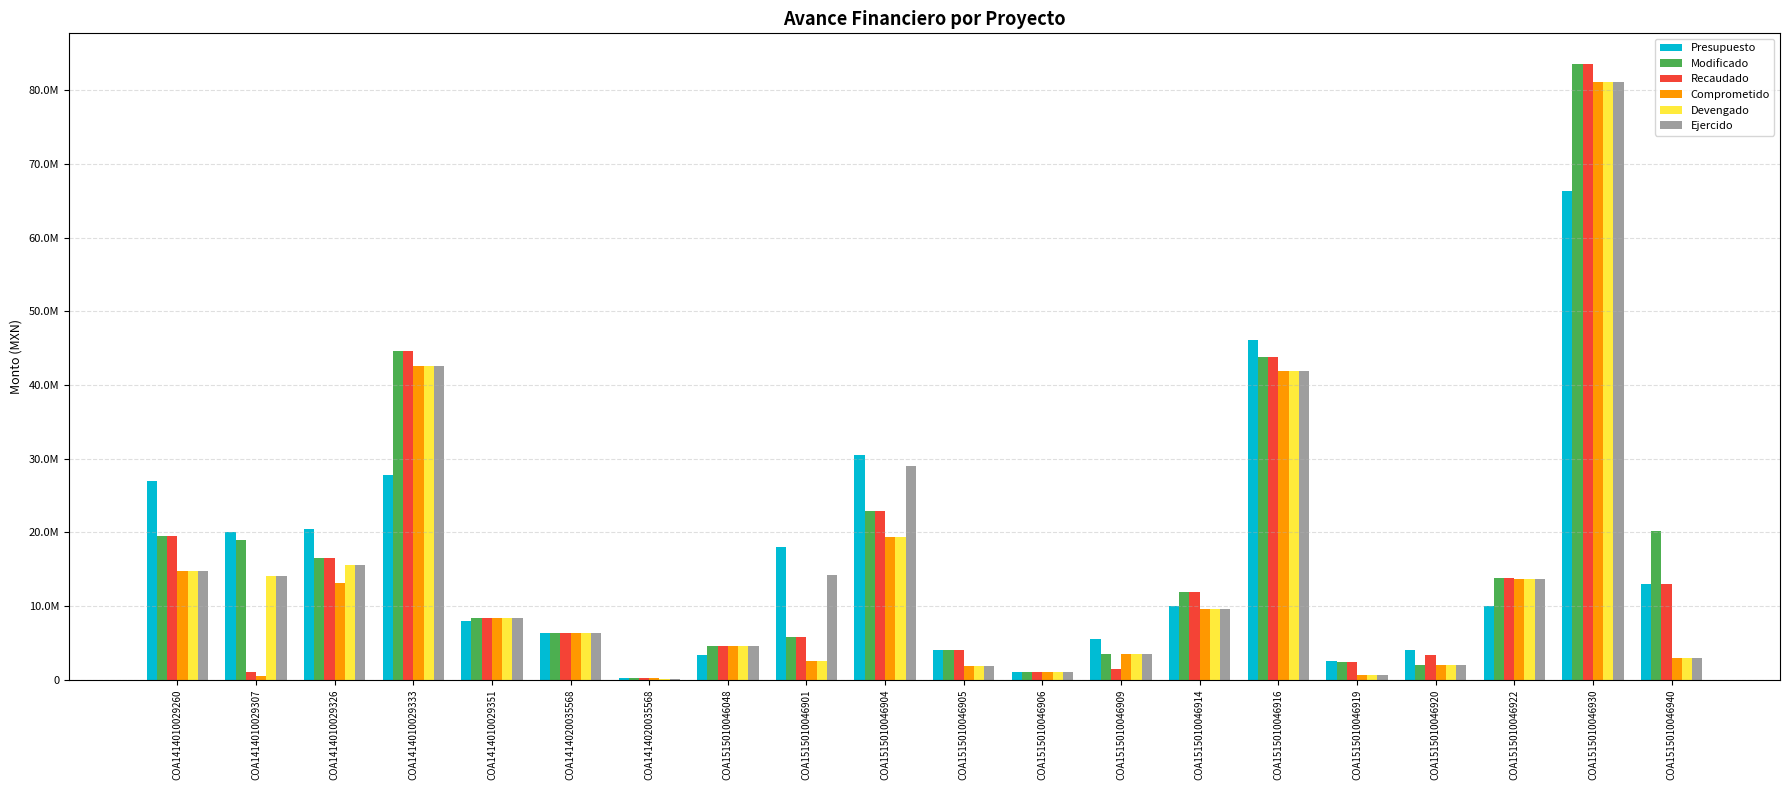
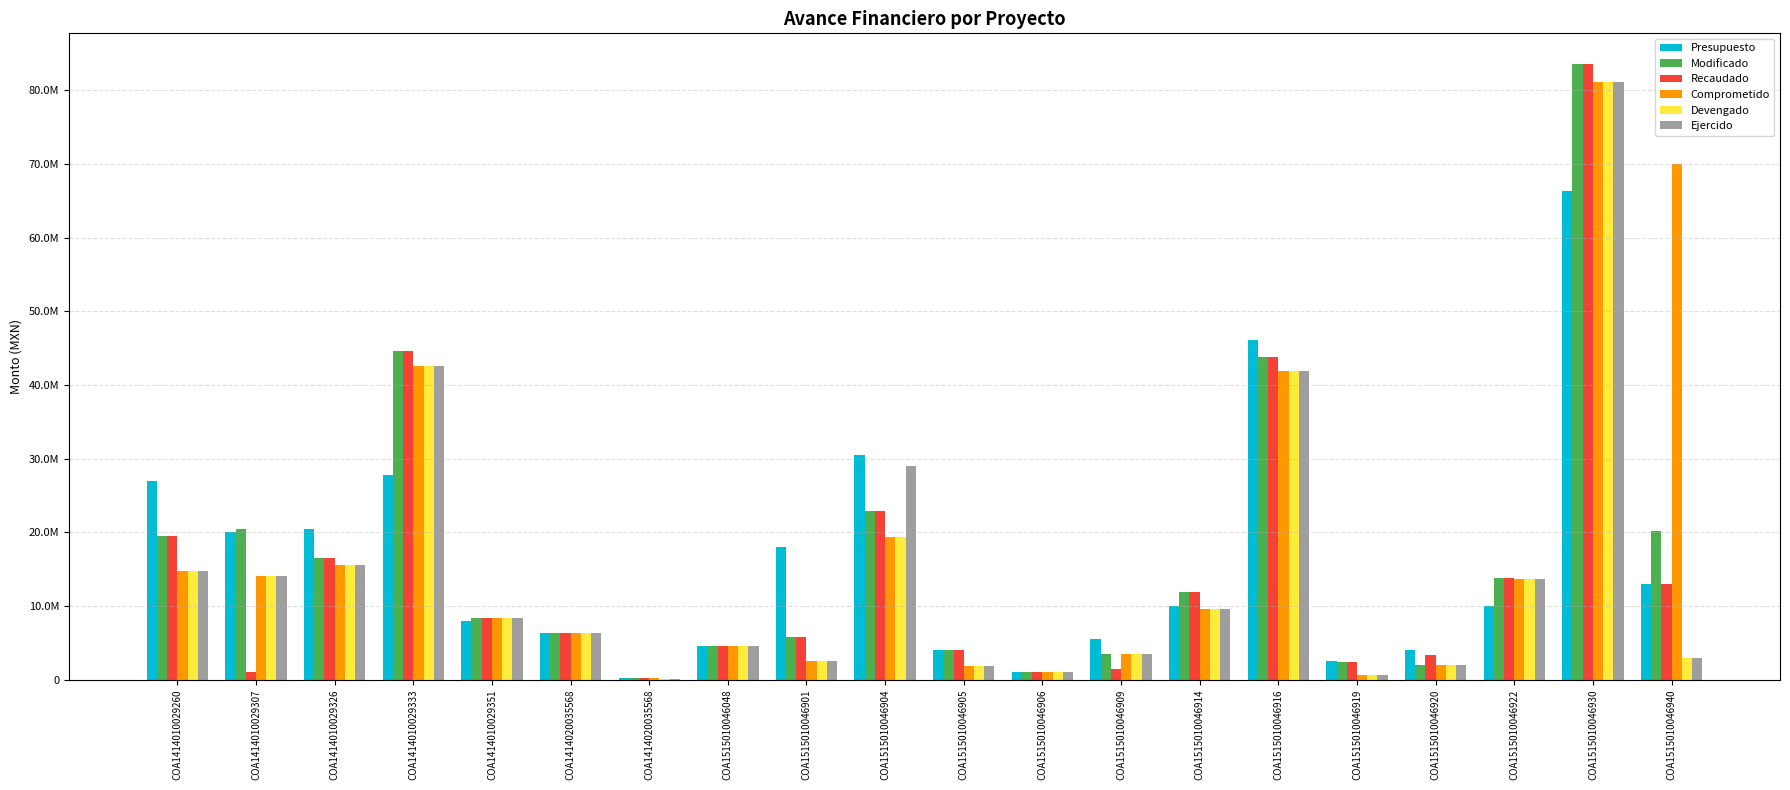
  {
    "Presupuesto": {
      "COA1414010029260": 27000000,
      "COA1414010029307": 20000000,
      "COA1414010029326": 21000000,
      "COA1414010029333": 28000000,
      "COA1414010029351": 8000000,
-     "COA1515010046048": 3000000,
+     "COA1515010046048": 5000000,
      "COA1515010046901": 18000000,
      "COA1515010046904": 31000000,
      "COA1515010046905": 4000000,
      "COA1515010046906": 1000000,
      "COA1515010046909": 6000000,
      "COA1515010046914": 10000000,
      "COA1515010046916": 46000000,
      "COA1515010046919": 3000000,
      "COA1515010046920": 4000000,
      "COA1515010046922": 10000000,
      "COA1515010046930": 66000000,
      "COA1515010046940": 13000000
    },
    "Modificado": {
      "COA1414010029260": 20000000,
-     "COA1414010029307": 19000000,
+     "COA1414010029307": 20000000,
      "COA1414010029326": 16000000,
      "COA1414010029333": 45000000,
      "COA1414010029351": 8000000,
      "COA1515010046048": 5000000,
      "COA1515010046901": 6000000,
      "COA1515010046904": 23000000,
      "COA1515010046905": 4000000,
      "COA1515010046906": 1000000,
      "COA1515010046909": 4000000,
      "COA1515010046914": 12000000,
      "COA1515010046916": 44000000,
      "COA1515010046919": 2000000,
      "COA1515010046920": 2000000,
      "COA1515010046922": 14000000,
      "COA1515010046930": 84000000,
      "COA1515010046940": 20000000
    },
    "Recaudado": {
      "COA1414010029260": 20000000,
      "COA1414010029307": 1000000,
      "COA1414010029326": 16000000,
      "COA1414010029333": 45000000,
      "COA1414010029351": 8000000,
      "COA1515010046048": 5000000,
      "COA1515010046901": 6000000,
      "COA1515010046904": 23000000,
      "COA1515010046905": 4000000,
      "COA1515010046906": 1000000,
      "COA1515010046909": 1000000,
      "COA1515010046914": 12000000,
      "COA1515010046916": 44000000,
      "COA1515010046919": 2000000,
      "COA1515010046920": 3000000,
      "COA1515010046922": 14000000,
      "COA1515010046930": 84000000,
      "COA1515010046940": 13000000
    },
    "Comprometido": {
      "COA1414010029260": 15000000,
-     "COA1414010029307": 1000000,
-     "COA1414010029326": 13000000,
+     "COA1414010029307": 14000000,
+     "COA1414010029326": 16000000,
      "COA1414010029333": 43000000,
      "COA1414010029351": 8000000,
      "COA1515010046048": 5000000,
      "COA1515010046901": 2000000,
      "COA1515010046904": 19000000,
      "COA1515010046905": 2000000,
      "COA1515010046906": 1000000,
      "COA1515010046909": 3000000,
      "COA1515010046914": 10000000,
      "COA1515010046916": 42000000,
      "COA1515010046919": 1000000,
      "COA1515010046920": 2000000,
      "COA1515010046922": 14000000,
      "COA1515010046930": 81000000,
-     "COA1515010046940": 3000000
+     "COA1515010046940": 70000000
    },
    "Devengado": {
      "COA1414010029260": 15000000,
      "COA1414010029307": 14000000,
      "COA1414010029326": 16000000,
      "COA1414010029333": 43000000,
      "COA1414010029351": 8000000,
      "COA1515010046048": 5000000,
      "COA1515010046901": 2000000,
      "COA1515010046904": 19000000,
      "COA1515010046905": 2000000,
      "COA1515010046906": 1000000,
      "COA1515010046909": 3000000,
      "COA1515010046914": 10000000,
      "COA1515010046916": 42000000,
      "COA1515010046919": 1000000,
      "COA1515010046920": 2000000,
      "COA1515010046922": 14000000,
      "COA1515010046930": 81000000,
      "COA1515010046940": 3000000
    },
    "Ejercido": {
      "COA1414010029260": 15000000,
      "COA1414010029307": 14000000,
      "COA1414010029326": 16000000,
      "COA1414010029333": 43000000,
      "COA1414010029351": 8000000,
      "COA1515010046048": 5000000,
-     "COA1515010046901": 14000000,
+     "COA1515010046901": 2000000,
      "COA1515010046904": 29000000,
      "COA1515010046905": 2000000,
      "COA1515010046906": 1000000,
      "COA1515010046909": 3000000,
      "COA1515010046914": 10000000,
      "COA1515010046916": 42000000,
      "COA1515010046919": 1000000,
      "COA1515010046920": 2000000,
      "COA1515010046922": 14000000,
      "COA1515010046930": 81000000,
      "COA1515010046940": 3000000
    }
  }
